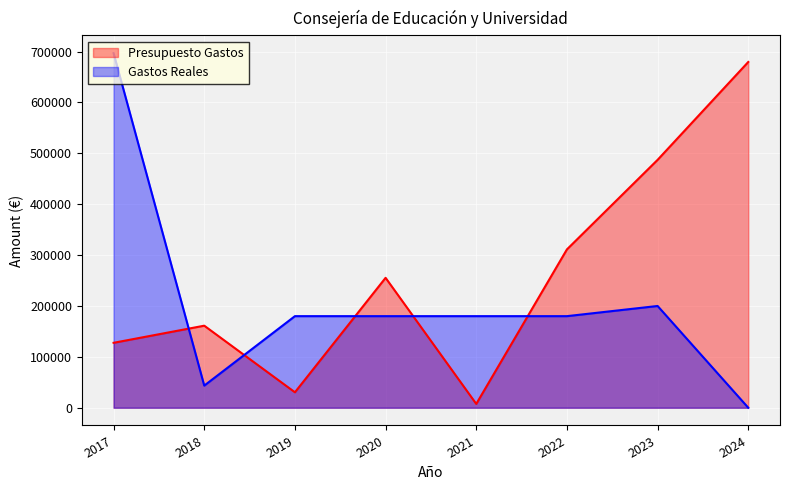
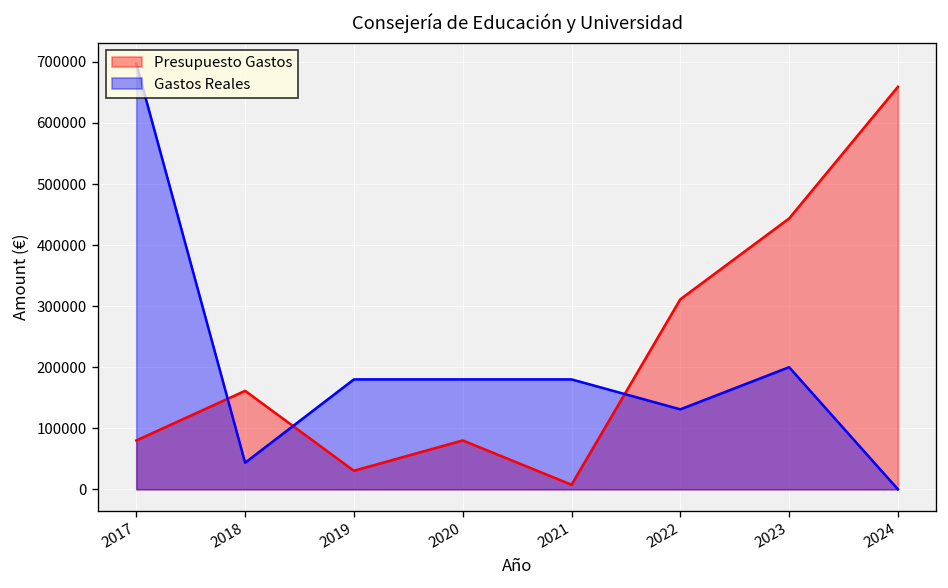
  {
    "Presupuesto Gastos": {
-     "2017": 130000,
+     "2017": 80000,
      "2018": 160000,
      "2019": 30000,
-     "2020": 260000,
+     "2020": 80000,
      "2021": 10000,
      "2022": 310000,
-     "2023": 490000,
-     "2024": 680000
+     "2023": 440000,
+     "2024": 660000
    },
    "Gastos Reales": {
      "2018": 40000,
      "2019": 180000,
      "2020": 180000,
      "2021": 180000,
-     "2022": 180000,
+     "2022": 130000,
      "2023": 200000,
      "2024": 0
    }
  }
